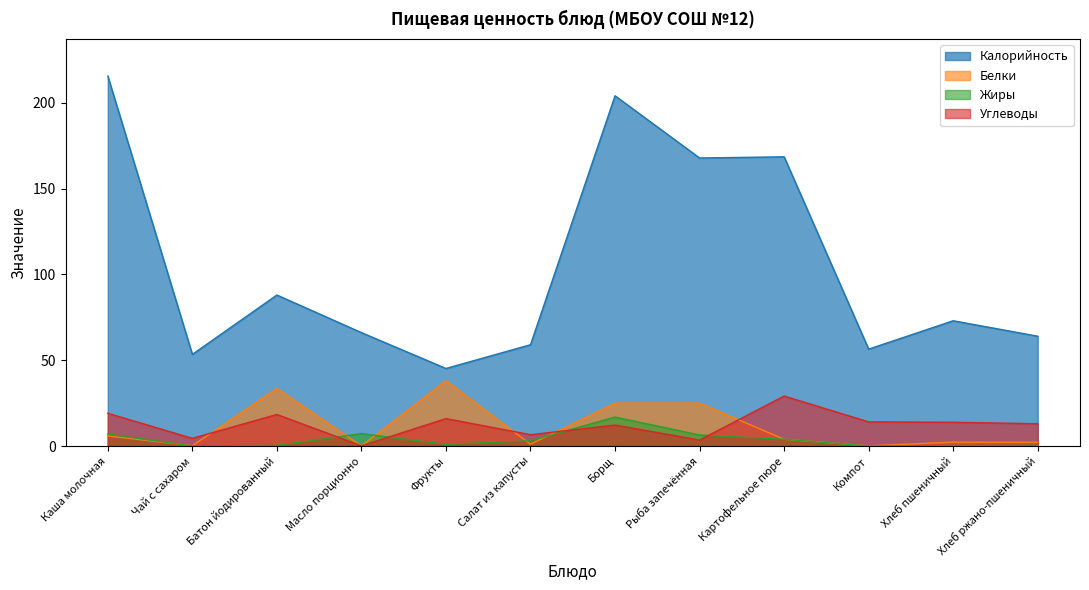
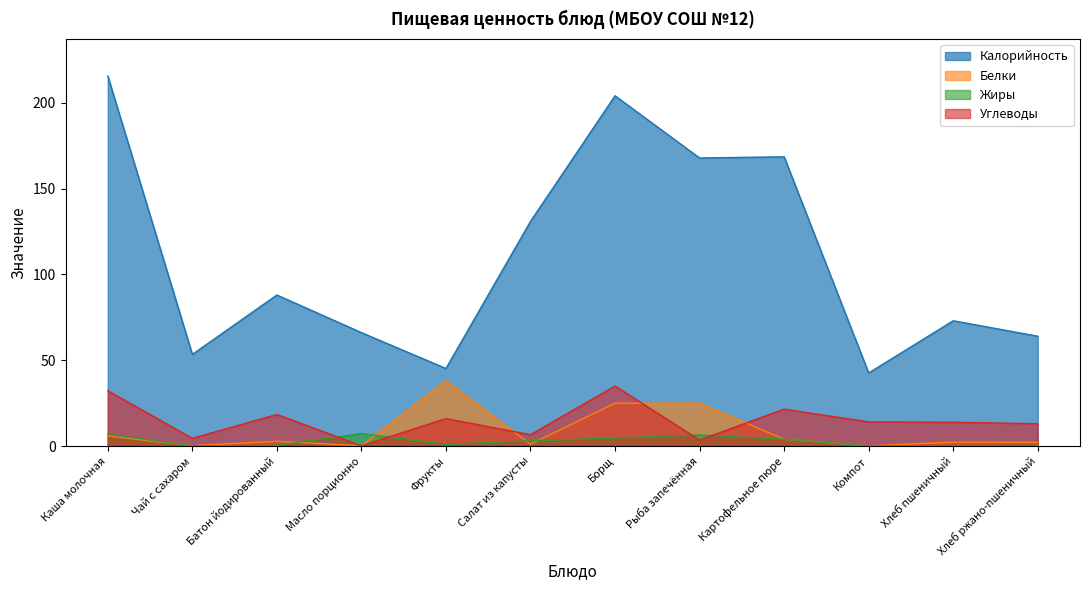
  {
    "Калорийность": {
      "Каша молочная": 216,
      "Чай с сахаром": 53,
      "Батон йодированный": 88,
      "Масло порционно": 66,
      "Фрукты": 45,
-     "Салат из капусты": 59,
+     "Салат из капусты": 131,
      "Борщ": 204,
      "Рыба запечённая": 168,
      "Картофельное пюре": 169,
-     "Компот": 56,
+     "Компот": 43,
      "Хлеб пшеничный": 73,
      "Хлеб ржано-пшеничный": 64
    },
    "Белки": {
-     "Батон йодированный": 34,
+     "Батон йодированный": 3,
      "Фрукты": 38,
      "Салат из капусты": 1,
      "Борщ": 25,
      "Рыба запечённая": 25,
      "Хлеб пшеничный": 2,
      "Хлеб ржано-пшеничный": 2
    },
    "Жиры": {
      "Батон йодированный": 0,
      "Масло порционно": 7,
      "Фрукты": 1,
      "Салат из капусты": 3,
-     "Борщ": 17,
+     "Борщ": 5,
      "Рыба запечённая": 6,
      "Хлеб пшеничный": 0,
      "Хлеб ржано-пшеничный": 0
    },
    "Углеводы": {
-     "Каша молочная": 19,
+     "Каша молочная": 32,
      "Чай с сахаром": 5,
      "Батон йодированный": 18,
      "Фрукты": 16,
      "Салат из капусты": 7,
-     "Борщ": 12,
+     "Борщ": 35,
      "Рыба запечённая": 4,
-     "Картофельное пюре": 29,
+     "Картофельное пюре": 21,
      "Компот": 14,
      "Хлеб пшеничный": 14,
      "Хлеб ржано-пшеничный": 13
    }
  }
